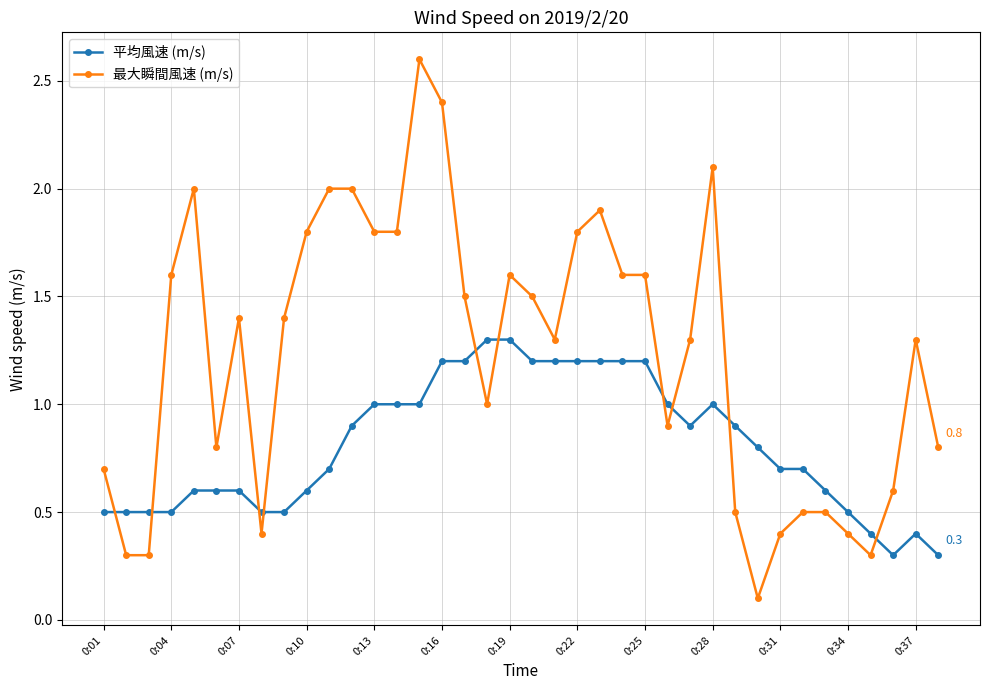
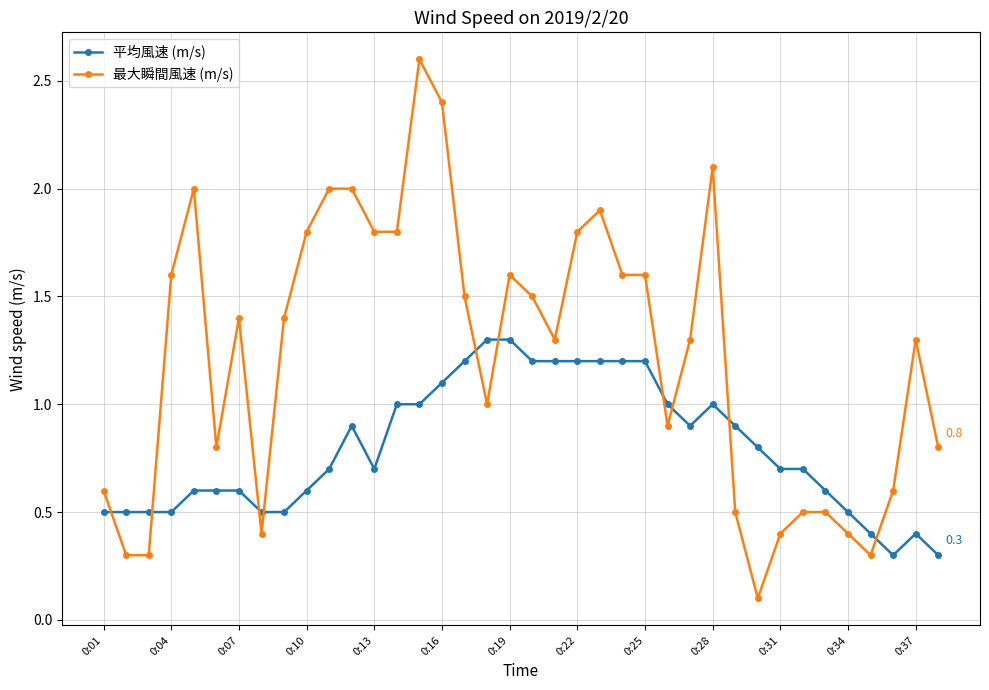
  {
    "平均風速 (m/s)": {
      "0:01": 0.5,
      "0:04": 0.5,
      "0:07": 0.6,
      "0:10": 0.6,
-     "0:13": 1.0,
-     "0:16": 1.2,
+     "0:13": 0.7,
+     "0:16": 1.1,
      "0:19": 1.3,
      "0:22": 1.2,
      "0:25": 1.2,
      "0:28": 1.0,
      "0:31": 0.7,
      "0:34": 0.5,
      "0:37": 0.4
    },
    "最大瞬間風速 (m/s)": {
-     "0:01": 0.7,
+     "0:01": 0.6,
      "0:04": 1.6,
      "0:07": 1.4,
      "0:10": 1.8,
      "0:13": 1.8,
      "0:16": 2.4,
      "0:19": 1.6,
      "0:22": 1.8,
      "0:25": 1.6,
      "0:28": 2.1,
      "0:31": 0.4,
      "0:34": 0.4,
      "0:37": 1.3
    }
  }
